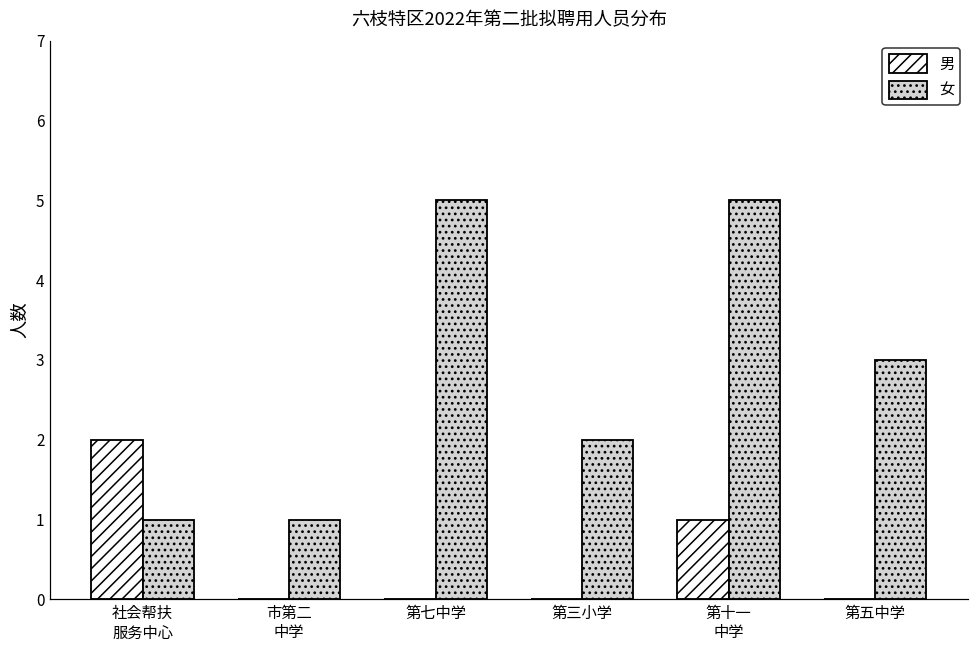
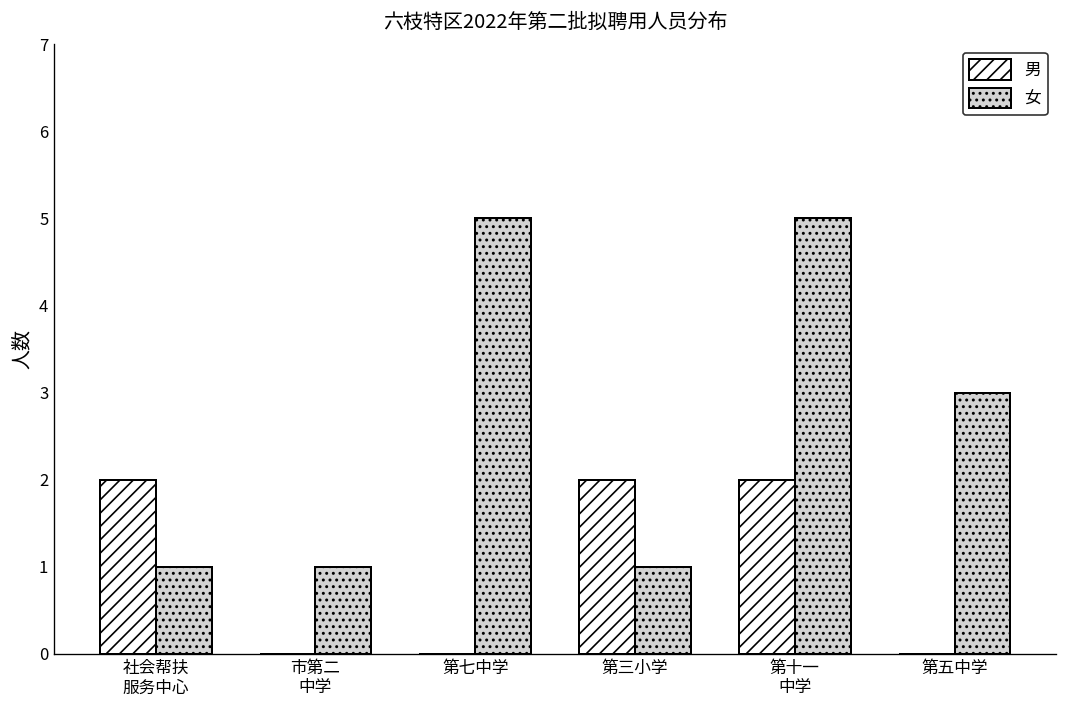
  {
    "男": {
      "社会帮扶 服务中心": 2,
      "市第二 中学": 0,
      "第七中学": 0,
-     "第三小学": 0,
-     "第十一 中学": 1,
+     "第三小学": 2,
+     "第十一 中学": 2,
      "第五中学": 0
    },
    "女": {
      "社会帮扶 服务中心": 1,
      "市第二 中学": 1,
      "第七中学": 5,
-     "第三小学": 2,
+     "第三小学": 1,
      "第十一 中学": 5,
      "第五中学": 3
    }
  }
